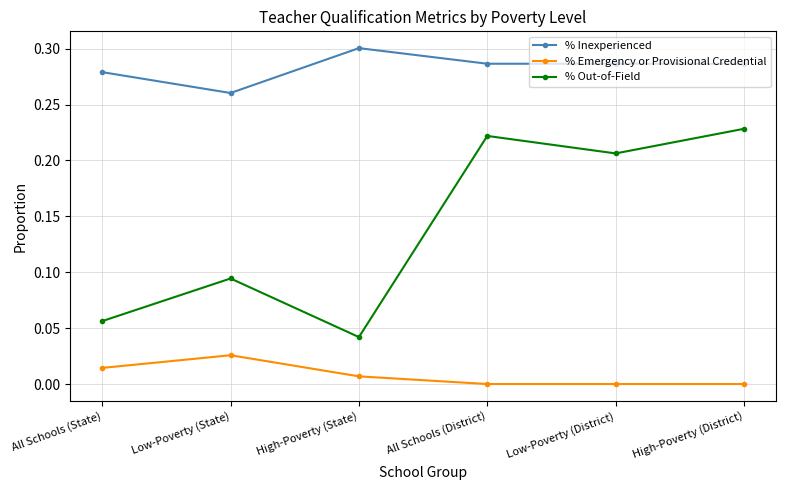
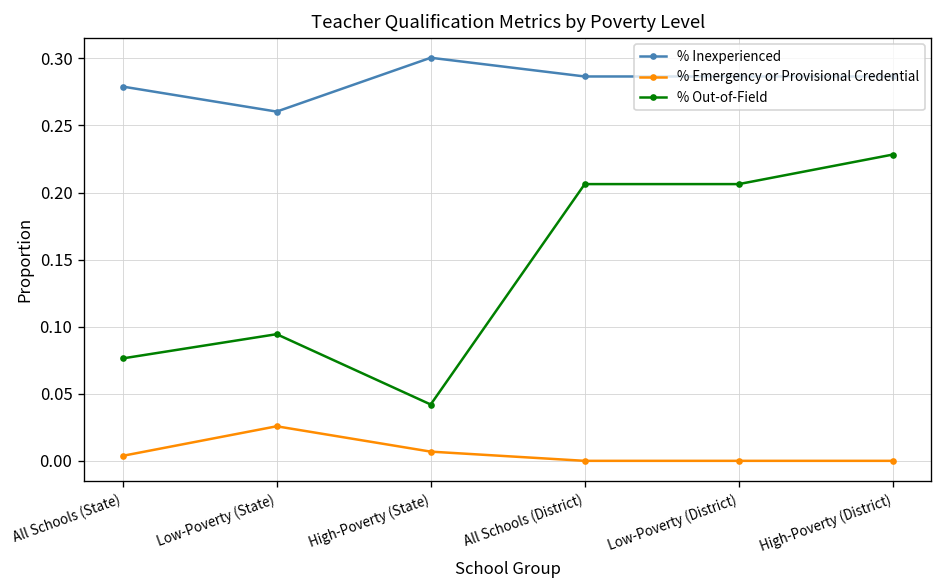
  {
    "% Inexperienced": {
      "All Schools (State)": 0.279,
      "Low-Poverty (State)": 0.260,
      "High-Poverty (State)": 0.300,
      "All Schools (District)": 0.287
    },
    "% Emergency or Provisional Credential": {
-     "All Schools (State)": 0.014,
+     "All Schools (State)": 0.004,
      "Low-Poverty (State)": 0.026,
      "High-Poverty (State)": 0.007,
      "All Schools (District)": 0.000,
      "Low-Poverty (District)": 0.000,
      "High-Poverty (District)": 0.000
    },
    "% Out-of-Field": {
-     "All Schools (State)": 0.056,
+     "All Schools (State)": 0.076,
      "Low-Poverty (State)": 0.094,
      "High-Poverty (State)": 0.042,
-     "All Schools (District)": 0.222,
+     "All Schools (District)": 0.206,
      "Low-Poverty (District)": 0.206,
      "High-Poverty (District)": 0.228
    }
  }
